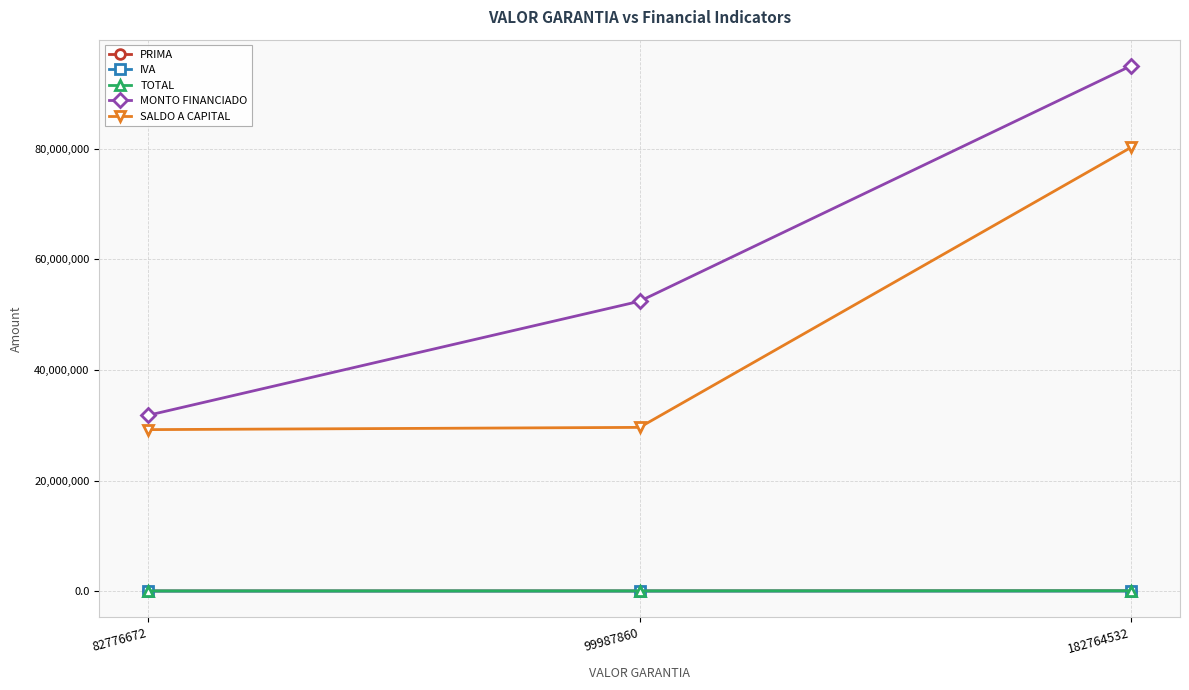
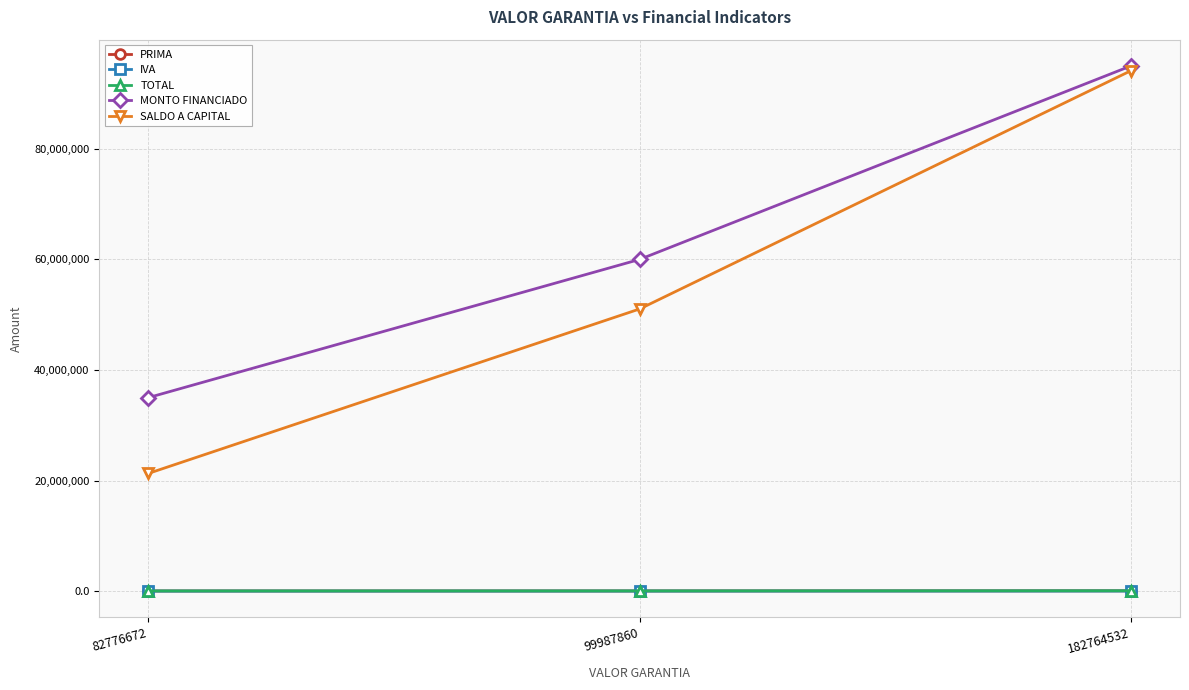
  {
    "TOTAL": {
      "82776672": "0",
      "99987860": "0",
      "182764532": "0"
    },
    "MONTO FINANCIADO": {
-     "82776672": "32,000,000",
-     "99987860": "52,000,000",
+     "82776672": "35,000,000",
+     "99987860": "60,000,000",
      "182764532": "95,000,000"
    },
    "SALDO A CAPITAL": {
-     "82776672": "29,000,000",
-     "99987860": "30,000,000",
-     "182764532": "80,000,000"
+     "82776672": "21,000,000",
+     "99987860": "51,000,000",
+     "182764532": "94,000,000"
    }
  }
